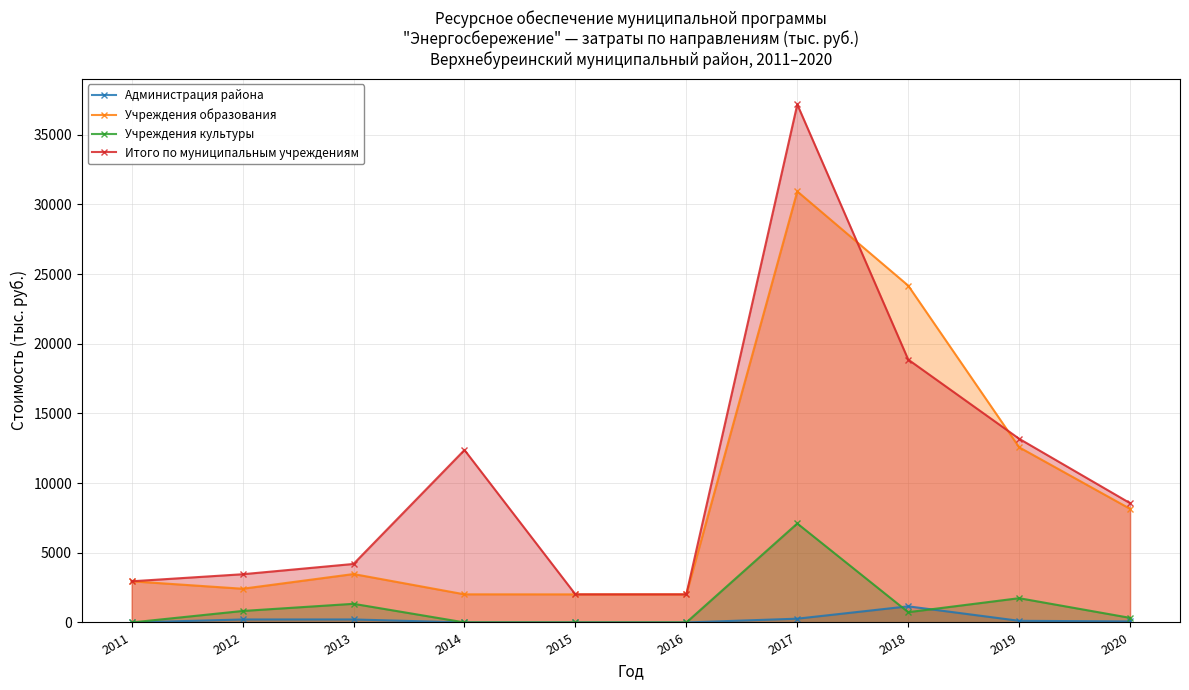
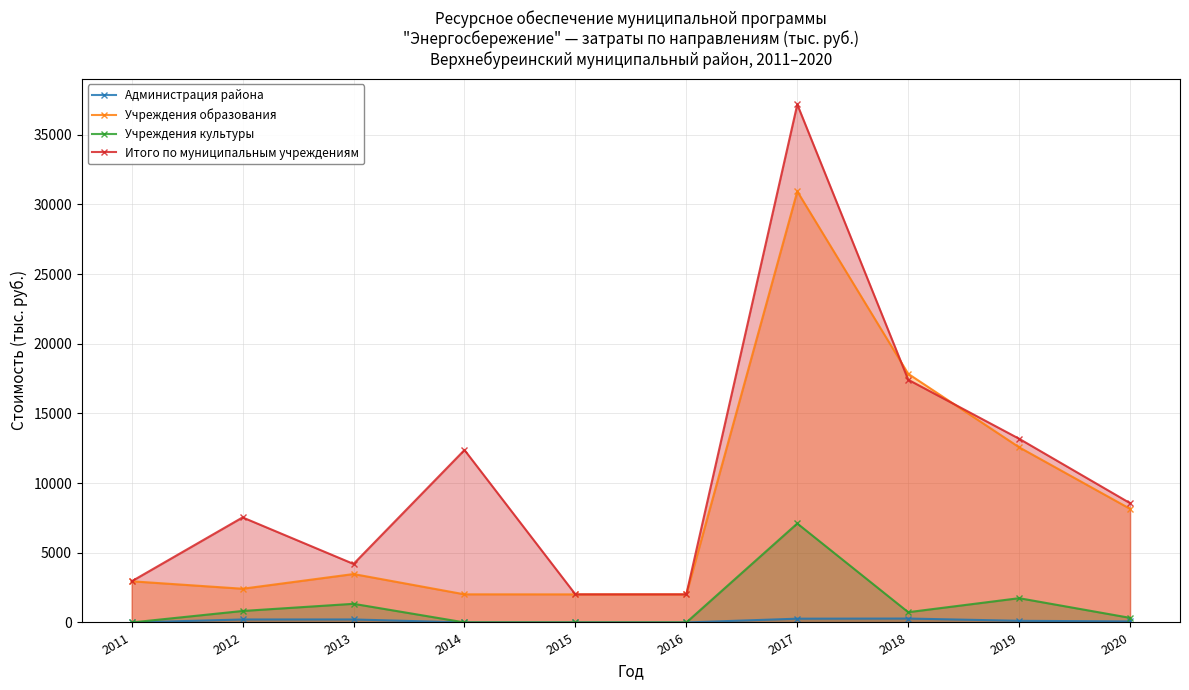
  {
    "Администрация района": {
      "2012": 200,
      "2013": 200,
      "2017": 300,
-     "2018": 1200,
+     "2018": 300,
      "2019": 100,
      "2020": 100
    },
    "Учреждения образования": {
      "2012": 2400,
      "2013": 3500,
      "2014": 2000,
      "2017": 30900,
-     "2018": 24200,
+     "2018": 17800,
      "2019": 12600,
      "2020": 8200
    },
    "Учреждения культуры": {
      "2012": 800,
      "2013": 1300,
      "2017": 7100,
      "2018": 700,
      "2019": 1700,
      "2020": 300
    },
    "Итого по муниципальным учреждениям": {
-     "2012": 3500,
+     "2012": 7500,
      "2013": 4200,
      "2014": 12400,
      "2017": 37200,
-     "2018": 18900,
+     "2018": 17400,
      "2019": 13200,
      "2020": 8600
    }
  }
